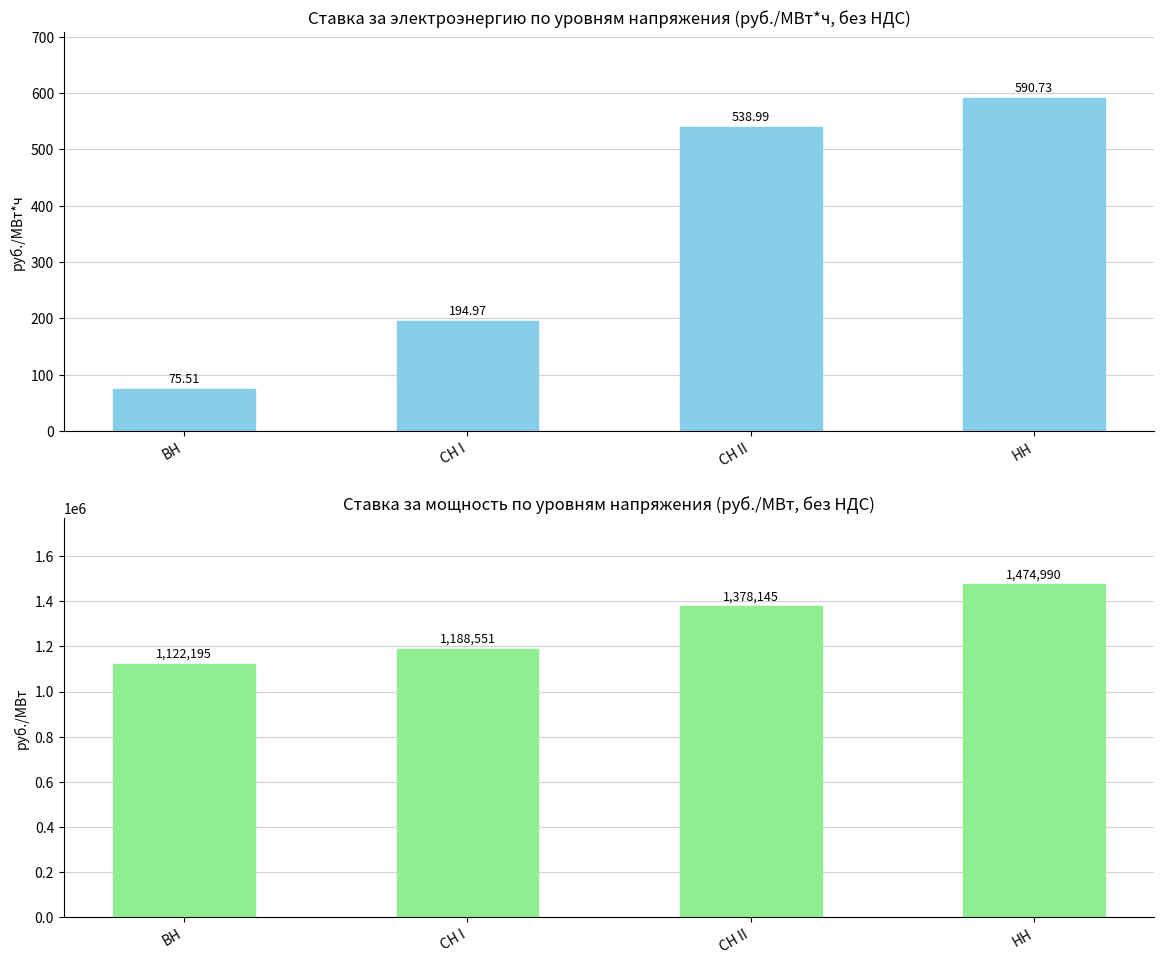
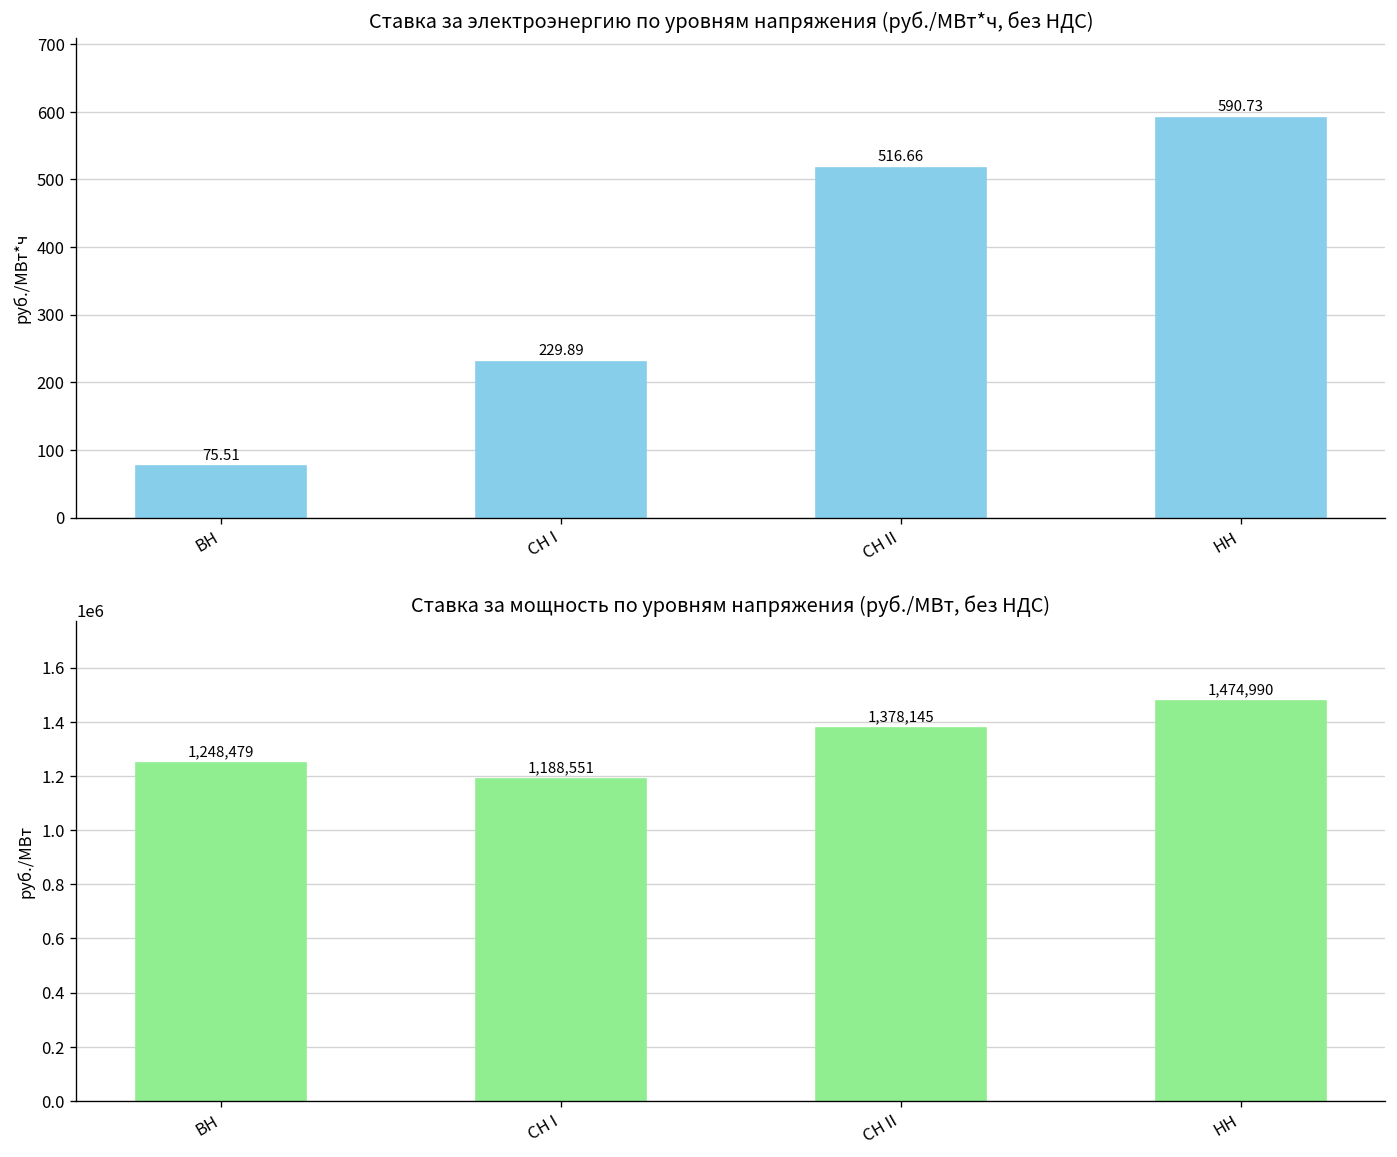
  {
    "Ставка за электроэнергию по уровням напряжения (руб./МВт*ч, без НДС)": {
      "ВН": "75.51",
-     "СН I": "194.97",
-     "СН II": "538.99",
+     "СН I": "229.89",
+     "СН II": "516.66",
      "НН": "590.73"
    },
    "Ставка за мощность по уровням напряжения (руб./МВт, без НДС)": {
-     "ВН": "1,122,195",
+     "ВН": "1,248,479",
      "СН I": "1,188,551",
      "СН II": "1,378,145",
      "НН": "1,474,990"
    }
  }
